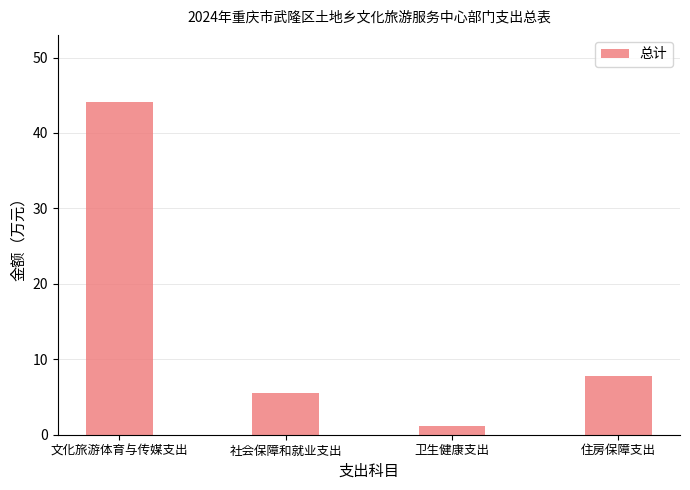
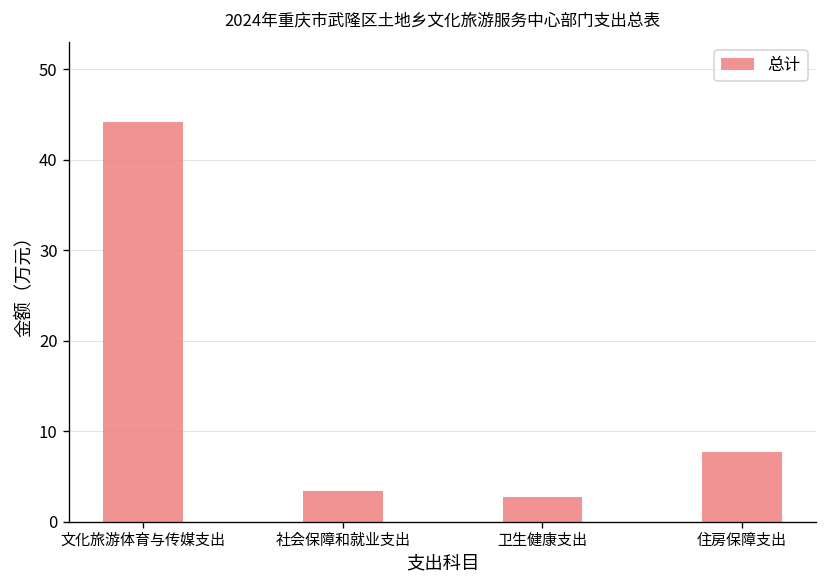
  {
    "文化旅游体育与传媒支出": 44,
-   "社会保障和就业支出": 5,
-   "卫生健康支出": 1,
+   "社会保障和就业支出": 3,
+   "卫生健康支出": 3,
    "住房保障支出": 8
  }
